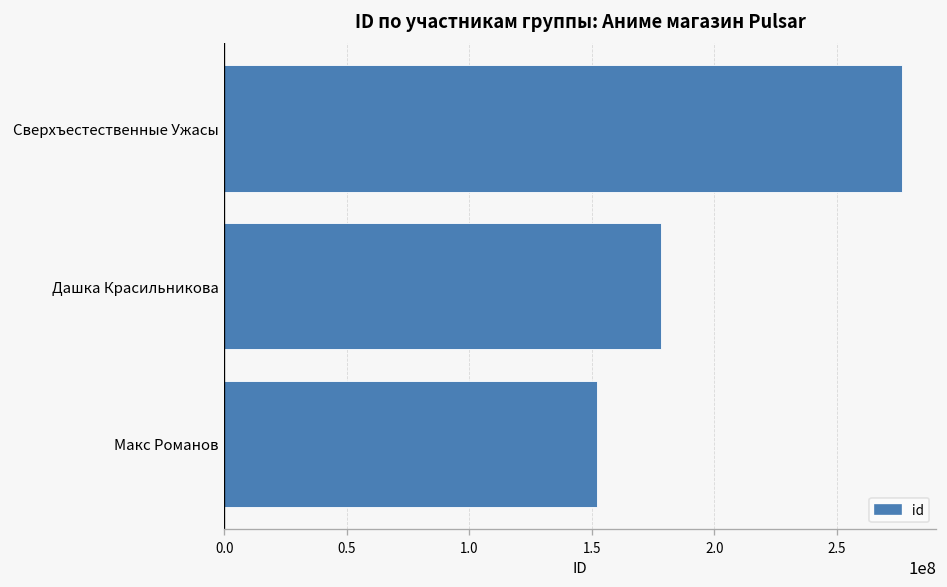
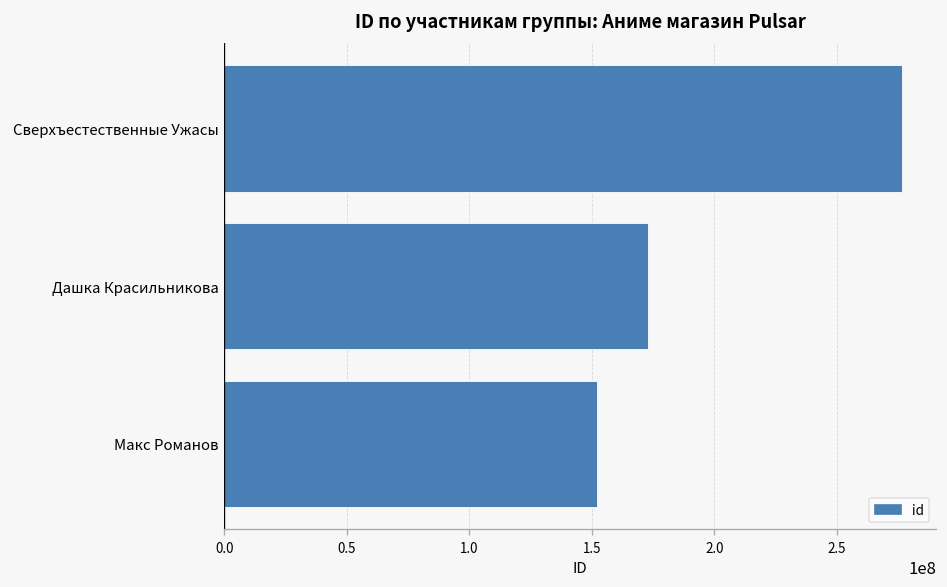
  {
    "Сверхъестественные Ужасы": 277000000,
-   "Дашка Красильникова": 178000000,
+   "Дашка Красильникова": 173000000,
    "Макс Романов": 152000000
  }
